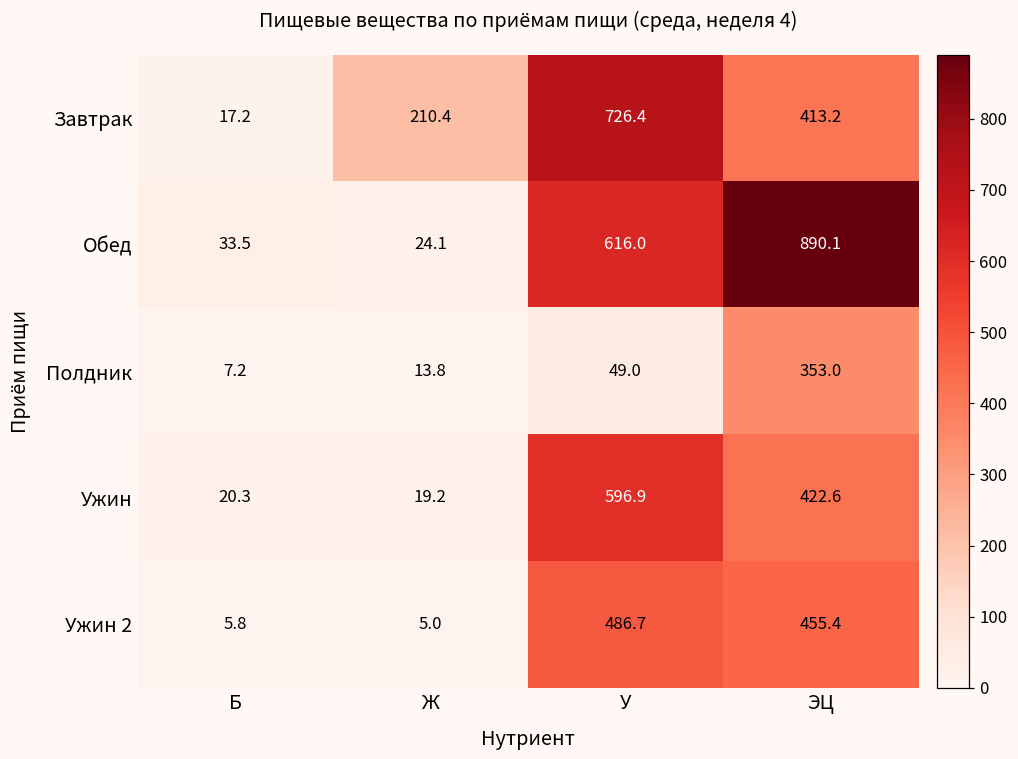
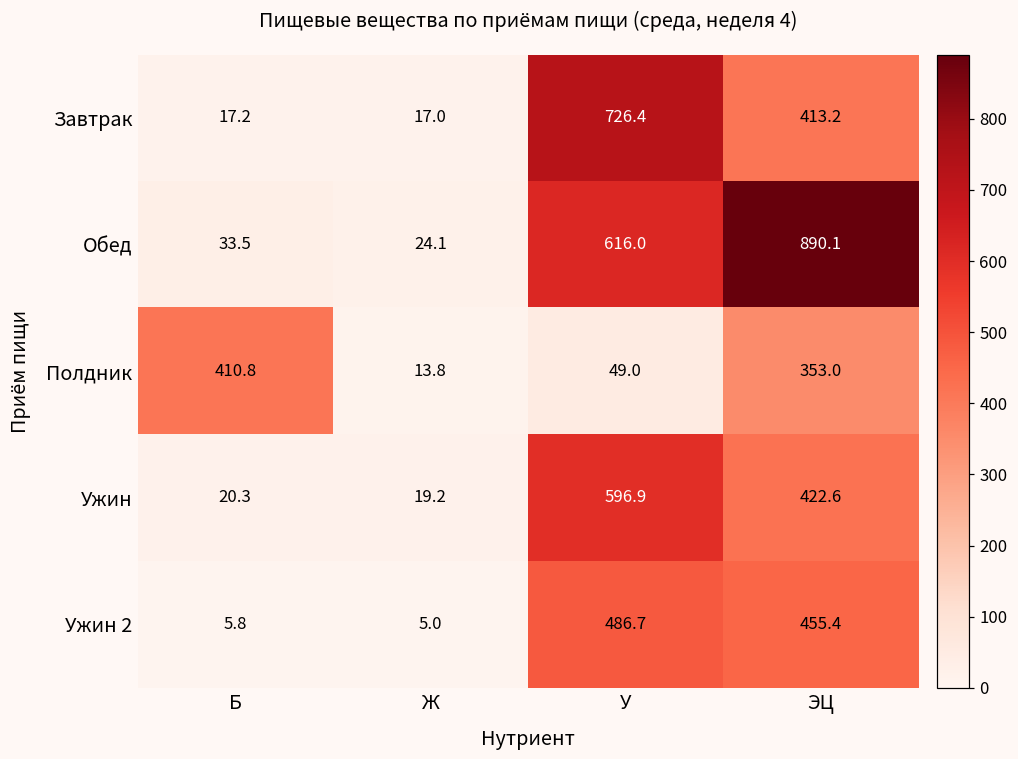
  {
    "Завтрак": {
      "Б": 17.2,
-     "Ж": 210.4,
+     "Ж": 17.0,
      "У": 726.4,
      "ЭЦ": 413.2
    },
    "Обед": {
      "Б": 33.5,
      "Ж": 24.1,
      "У": 616.0,
      "ЭЦ": 890.1
    },
    "Полдник": {
-     "Б": 7.2,
+     "Б": 410.8,
      "Ж": 13.8,
      "У": 49.0,
      "ЭЦ": 353.0
    },
    "Ужин": {
      "Б": 20.3,
      "Ж": 19.2,
      "У": 596.9,
      "ЭЦ": 422.6
    },
    "Ужин 2": {
      "Б": 5.8,
      "Ж": 5.0,
      "У": 486.7,
      "ЭЦ": 455.4
    }
  }
